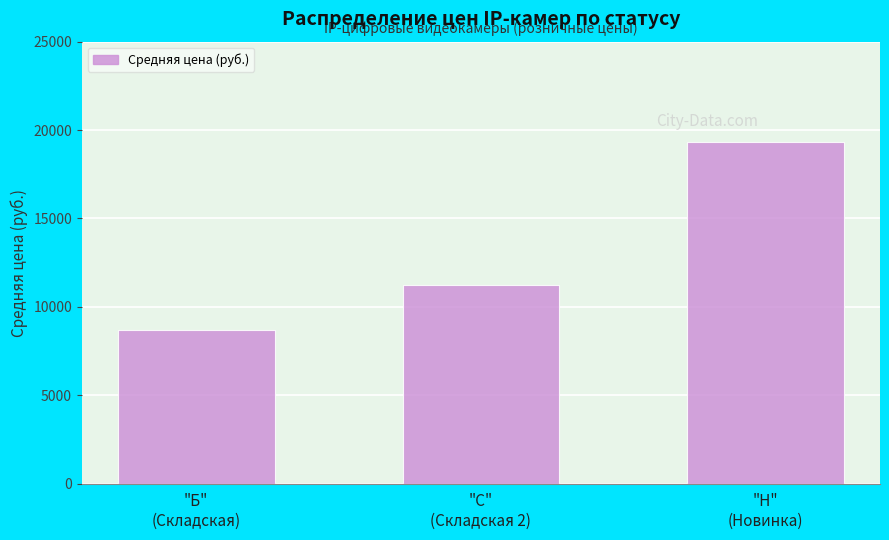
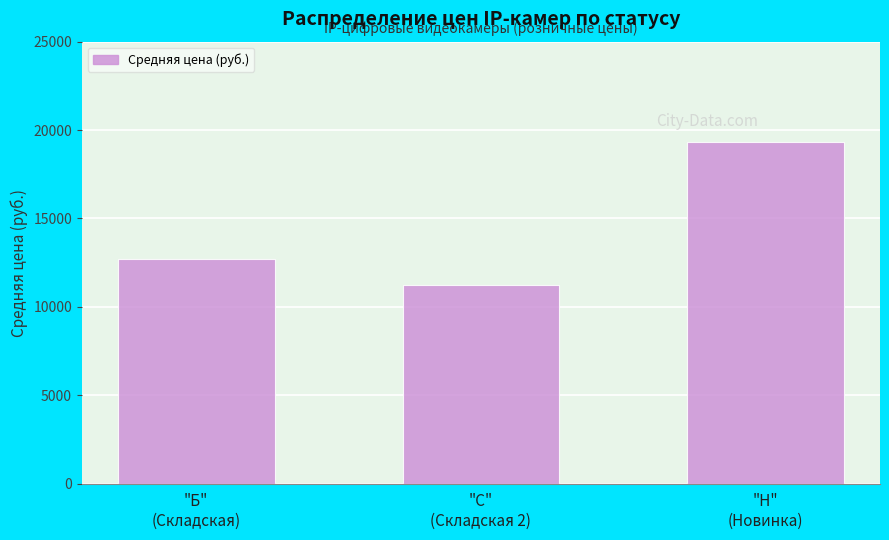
  {
-   "\"Б\" (Складская)": 8700,
+   "\"Б\" (Складская)": 12700,
    "\"С\" (Складская 2)": 11200,
    "\"Н\" (Новинка)": 19300
  }
